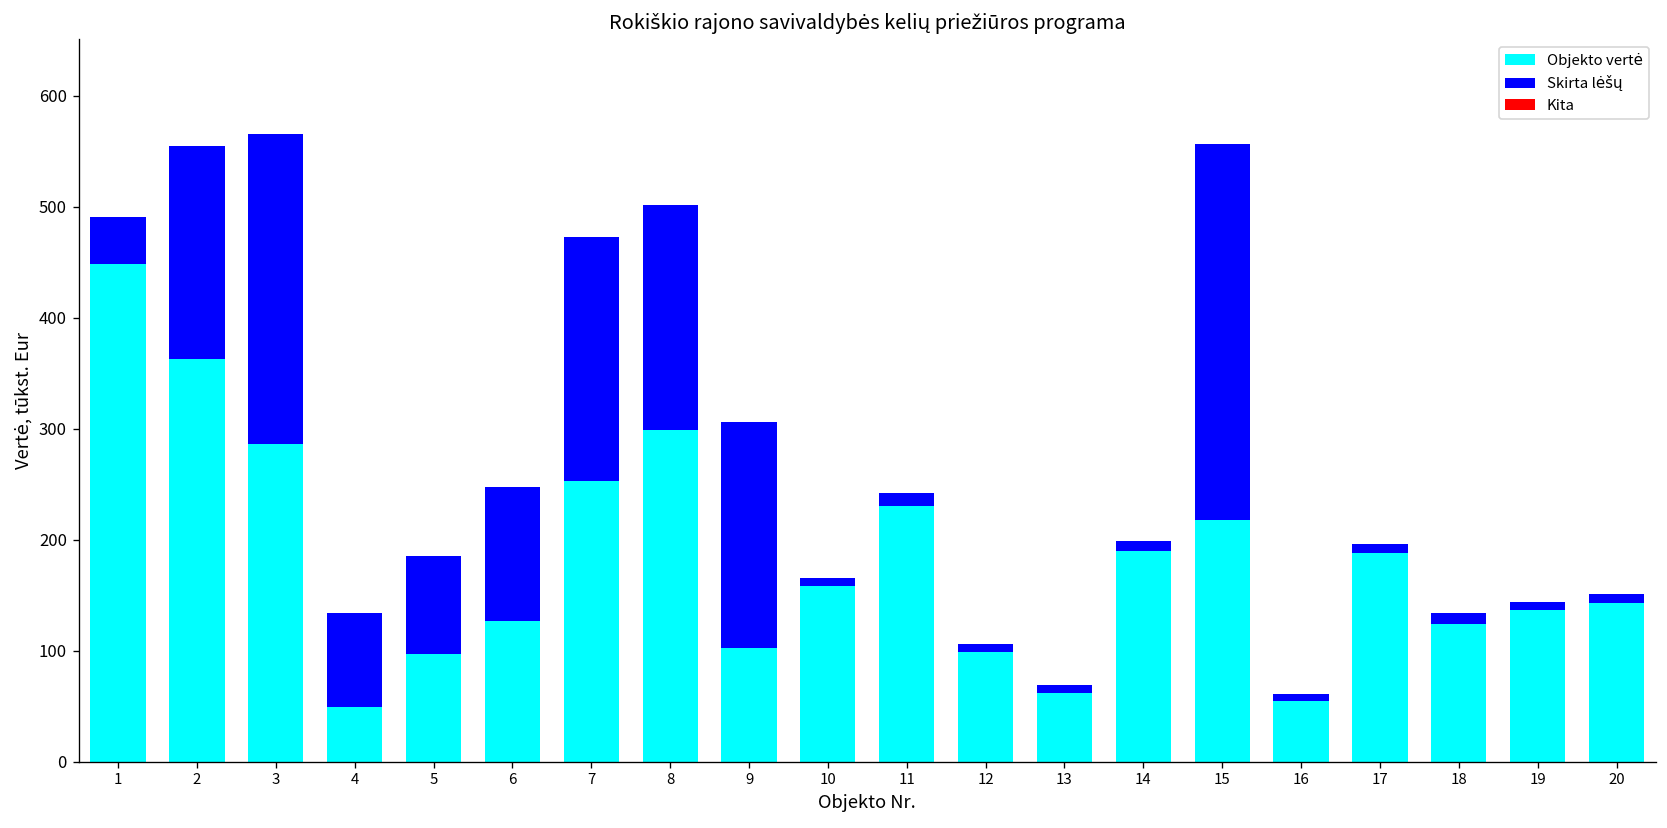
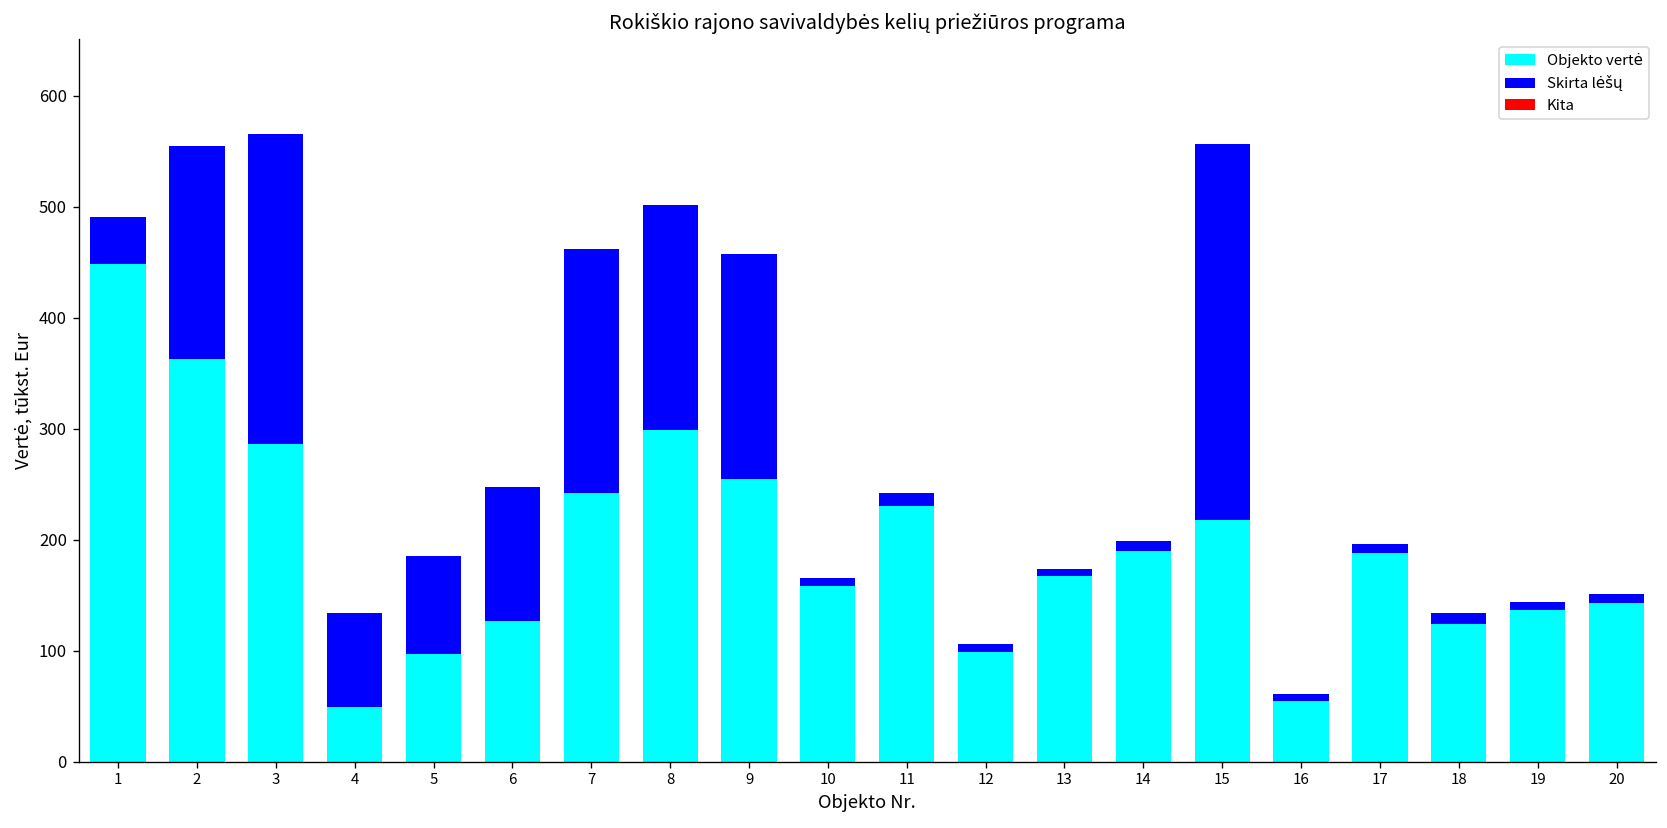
  {
    "Objekto vertė": {
      "1": 450,
      "2": 360,
      "3": 290,
      "4": 50,
      "5": 100,
      "6": 130,
-     "7": 250,
+     "7": 240,
      "8": 300,
-     "9": 100,
+     "9": 250,
      "10": 160,
      "11": 230,
      "12": 100,
-     "13": 60,
+     "13": 170,
      "14": 190,
      "15": 220,
      "16": 50,
      "17": 190,
      "18": 120,
      "19": 140,
      "20": 140
    }
  }
